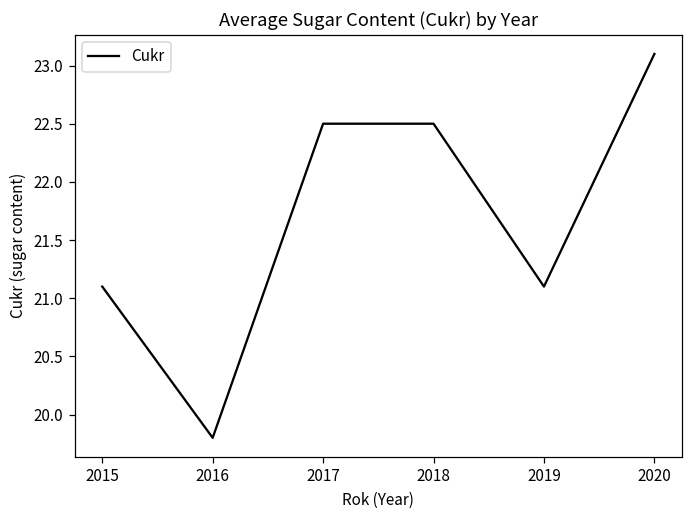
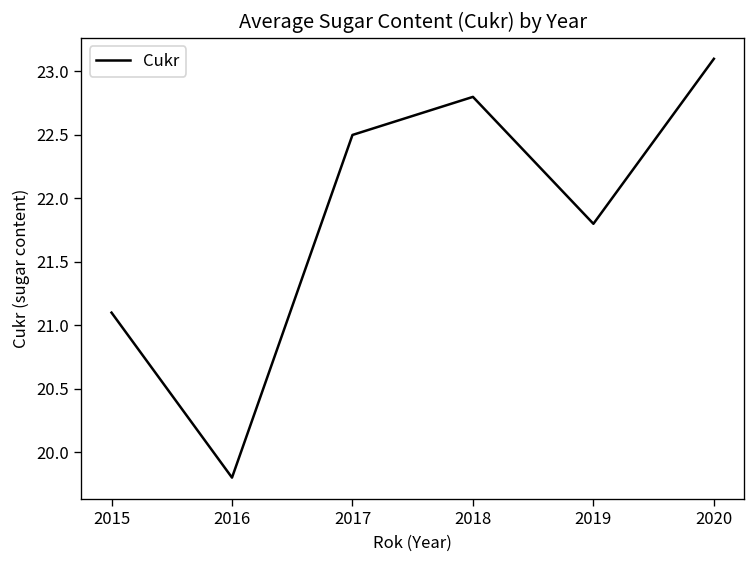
  {
    "2015": 21.1,
    "2016": 19.8,
    "2017": 22.5,
-   "2018": 22.5,
-   "2019": 21.1,
+   "2018": 22.8,
+   "2019": 21.8,
    "2020": 23.1
  }
